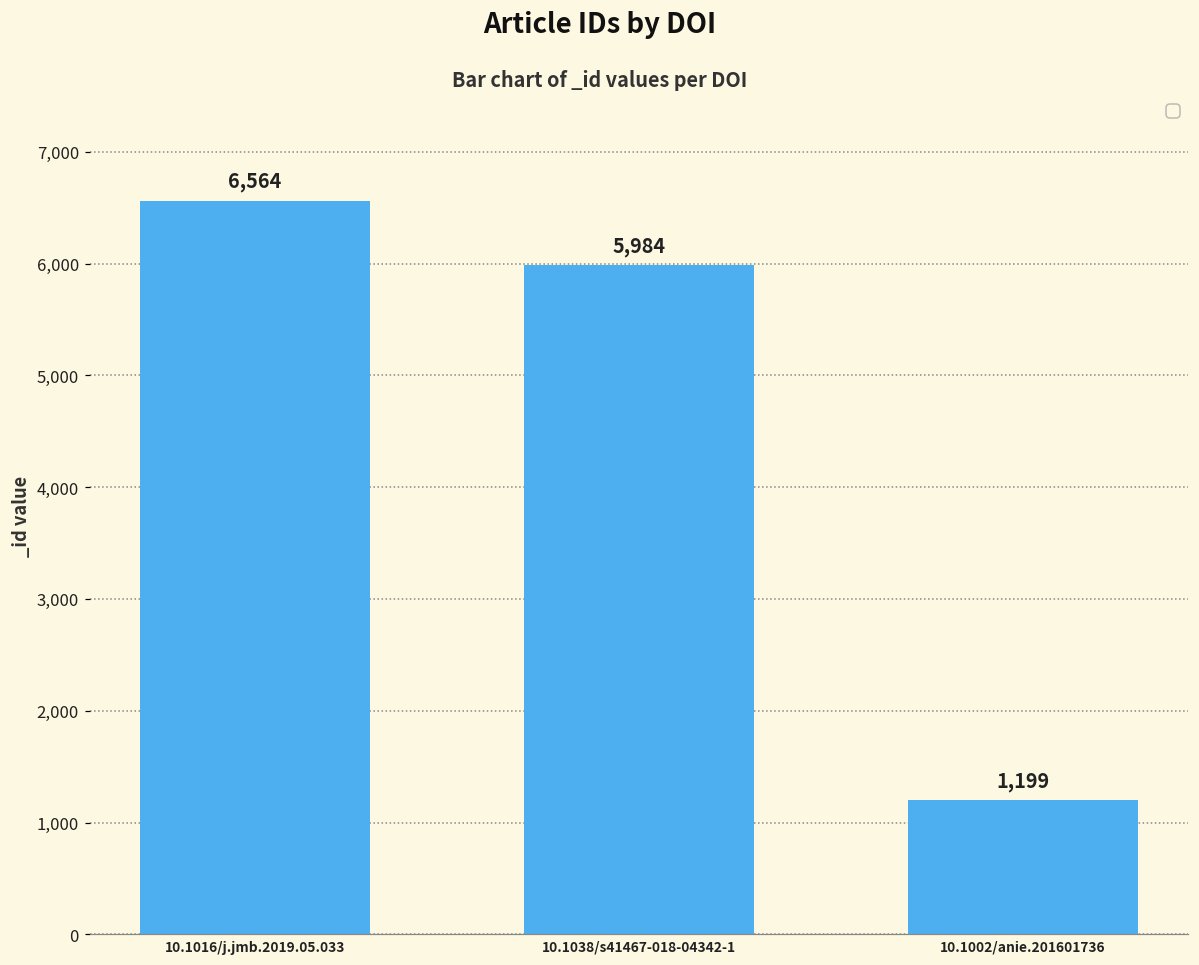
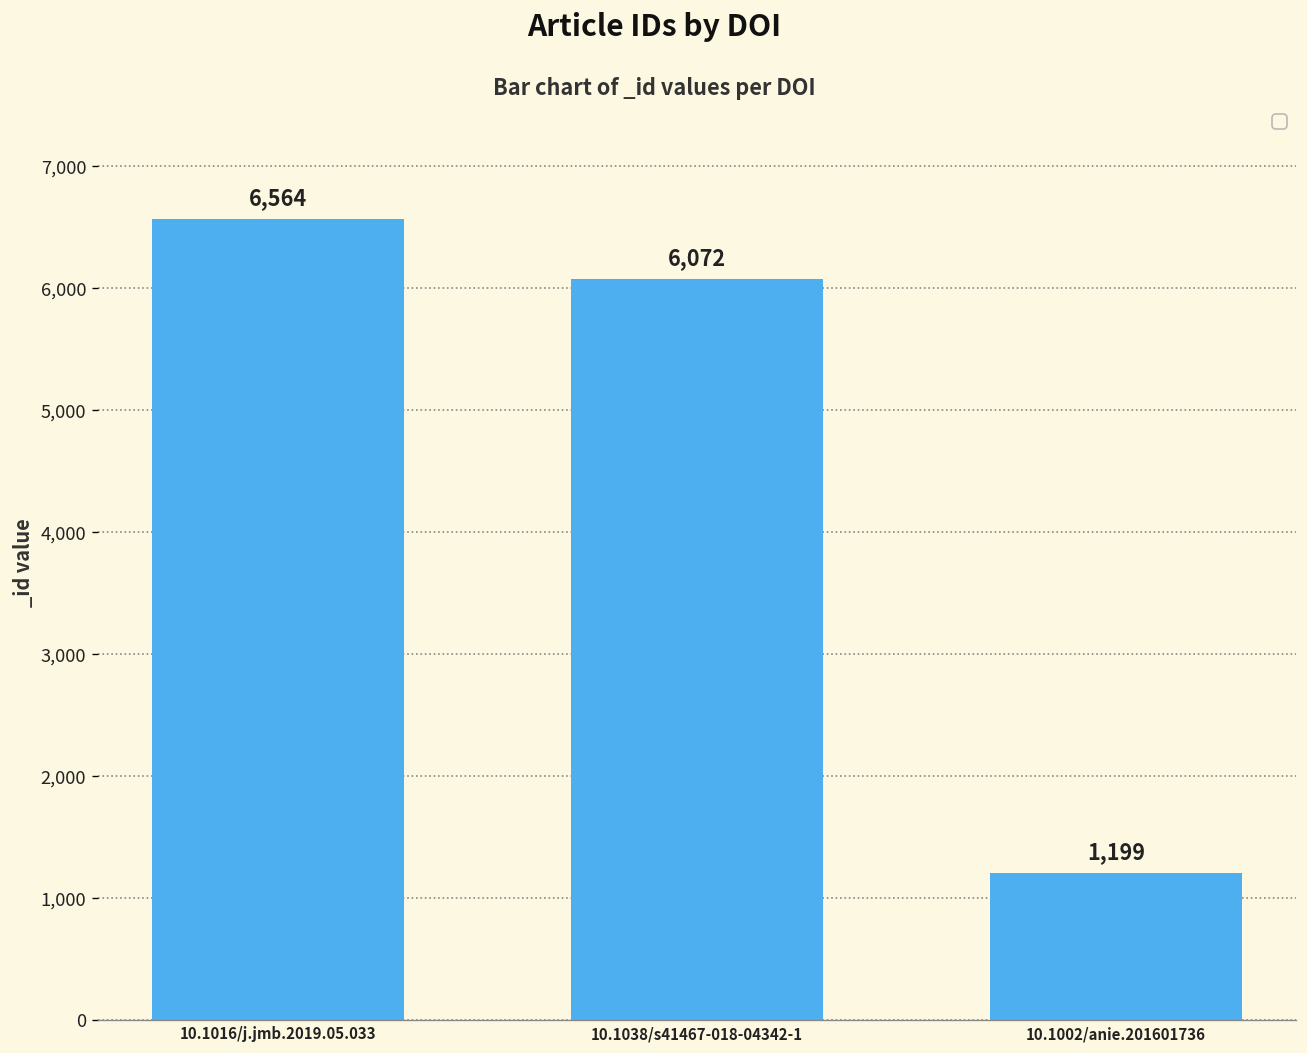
  {
    "10.1016/j.jmb.2019.05.033": "6,564",
-   "10.1038/s41467-018-04342-1": "5,984",
+   "10.1038/s41467-018-04342-1": "6,072",
    "10.1002/anie.201601736": "1,199"
  }
